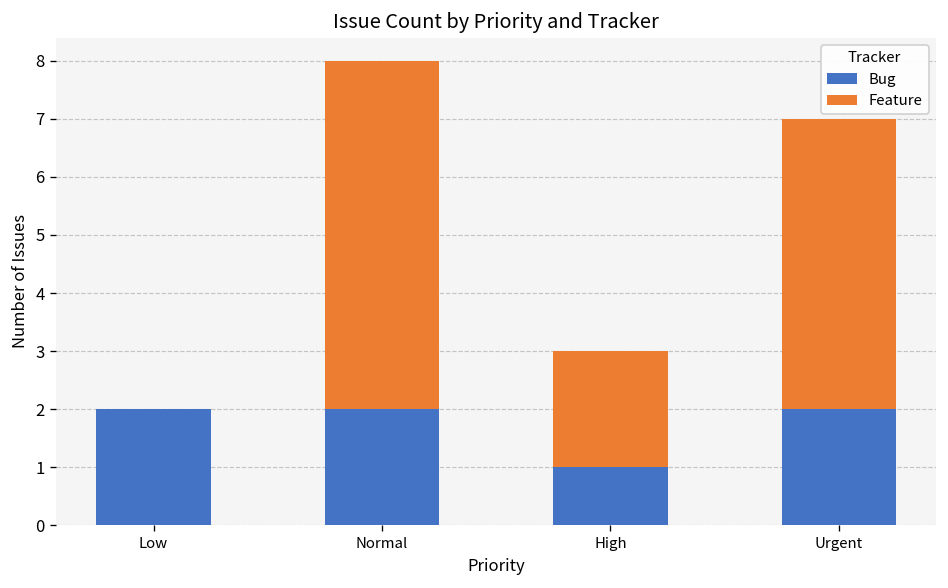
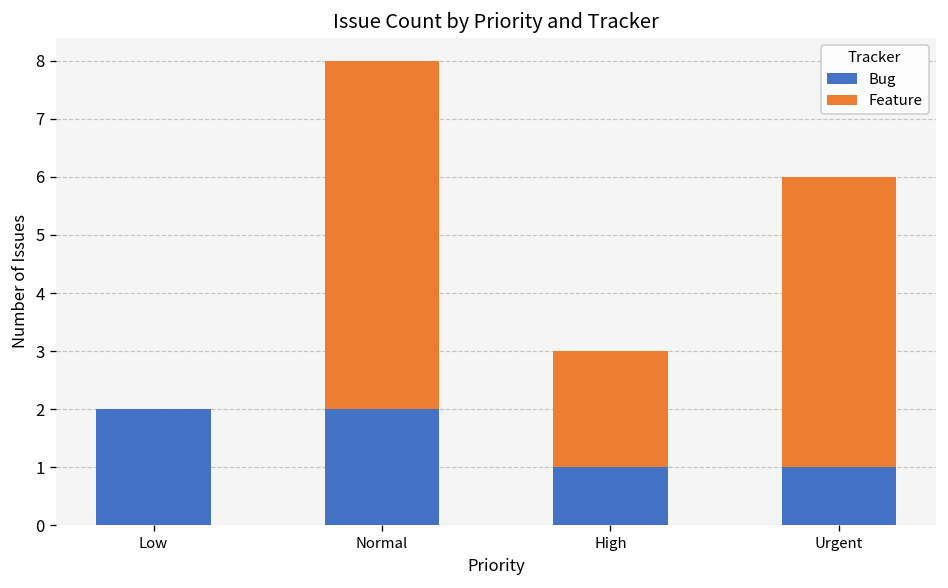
  {
    "Bug": {
      "Low": 2,
      "Normal": 2,
      "High": 1,
-     "Urgent": 2
+     "Urgent": 1
    },
    "Feature": {
      "Low": 0,
      "Normal": 6,
      "High": 2
    }
  }
